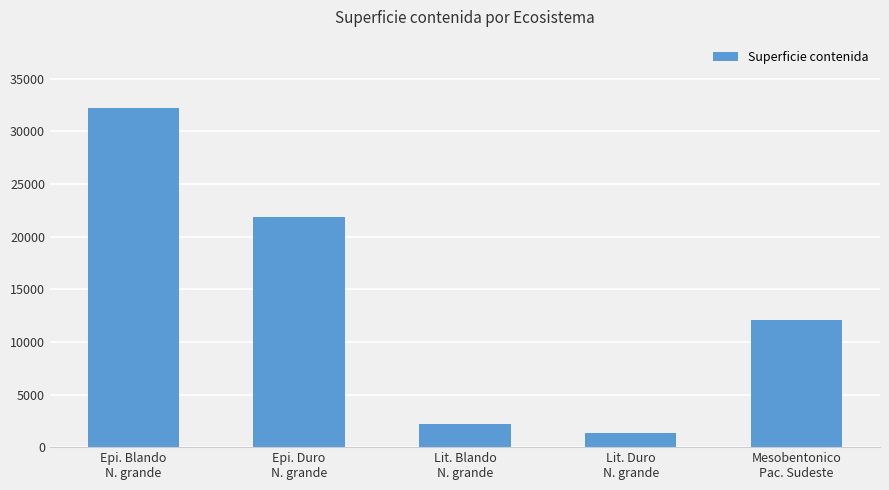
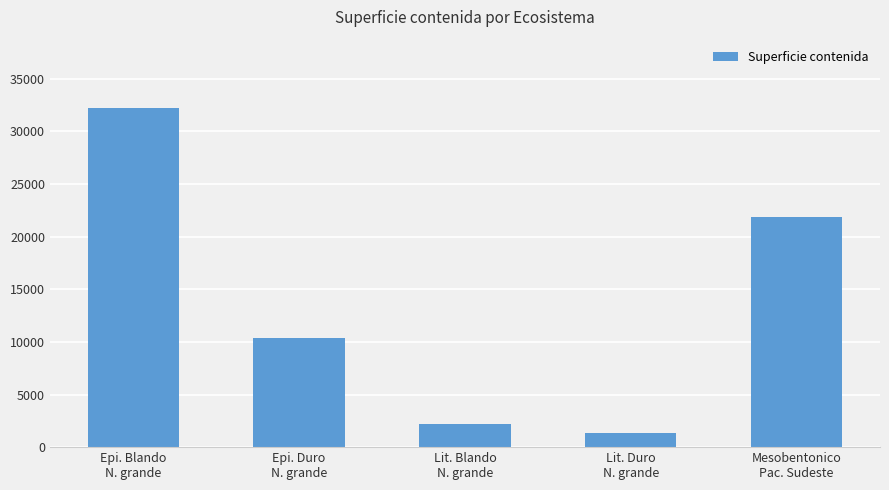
  {
    "Epi. Blando N. grande": 32300,
-   "Epi. Duro N. grande": 21800,
+   "Epi. Duro N. grande": 10300,
    "Lit. Blando N. grande": 2200,
    "Lit. Duro N. grande": 1400,
-   "Mesobentonico Pac. Sudeste": 12100
+   "Mesobentonico Pac. Sudeste": 21900
  }
